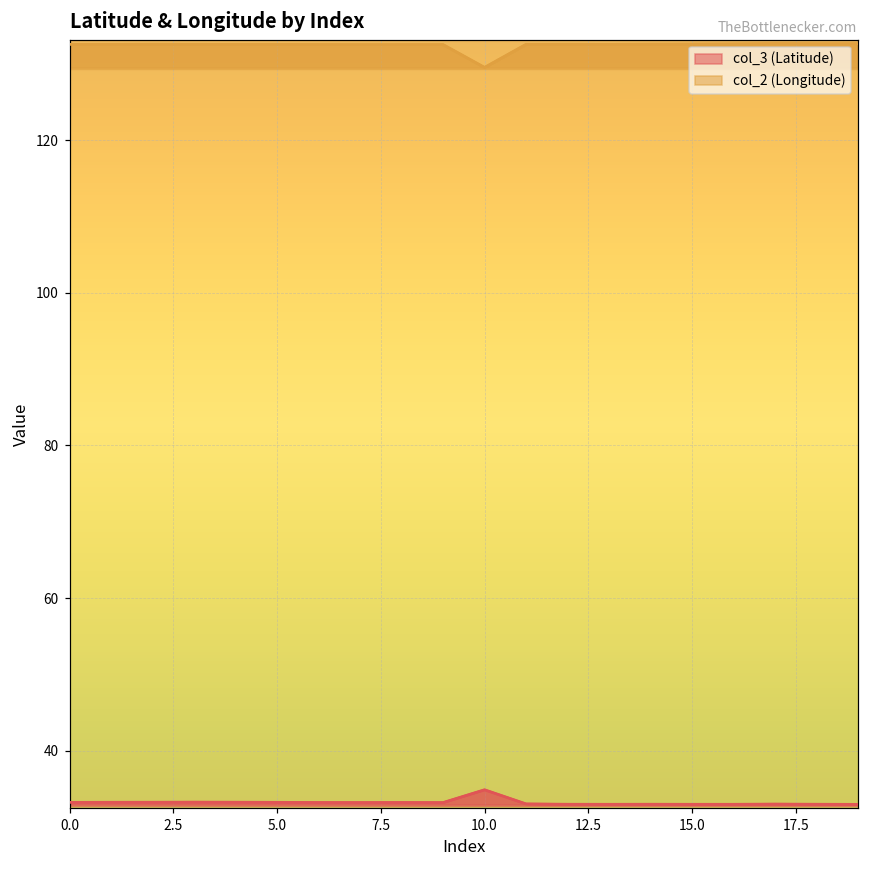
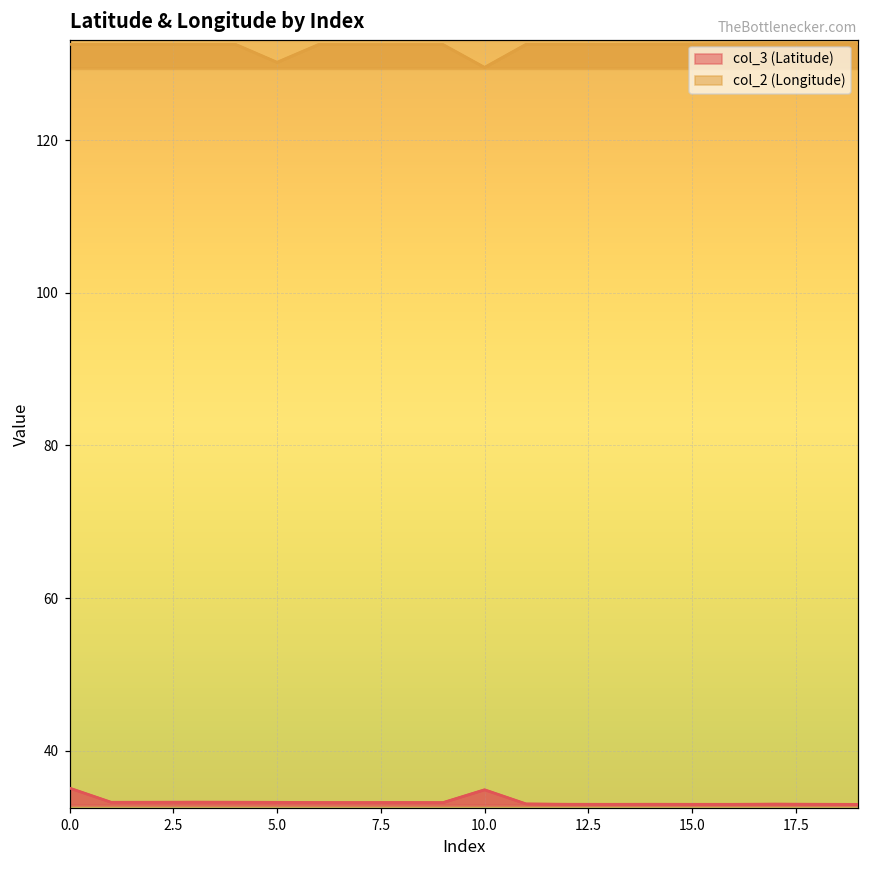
  {
    "col_3 (Latitude)": {
-     "0.0": 33,
+     "0.0": 35,
      "5.0": 33,
      "10.0": 35,
      "15.0": 33
    },
    "col_2 (Longitude)": {
      "0.0": 133,
-     "5.0": 133,
+     "5.0": 130,
      "10.0": 130,
      "15.0": 133
    }
  }
